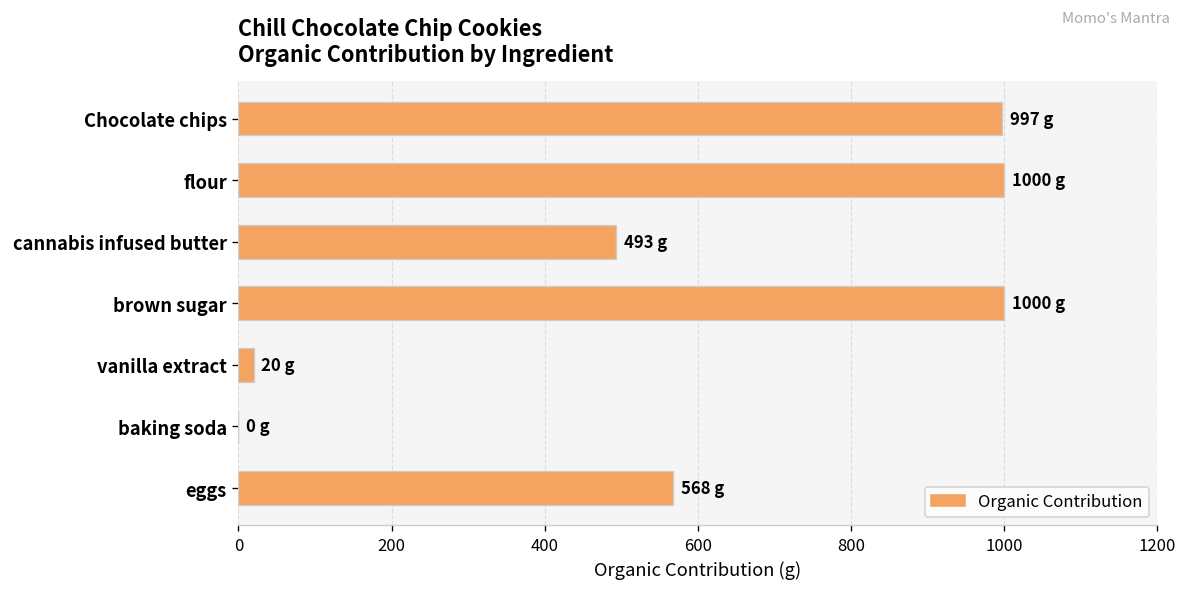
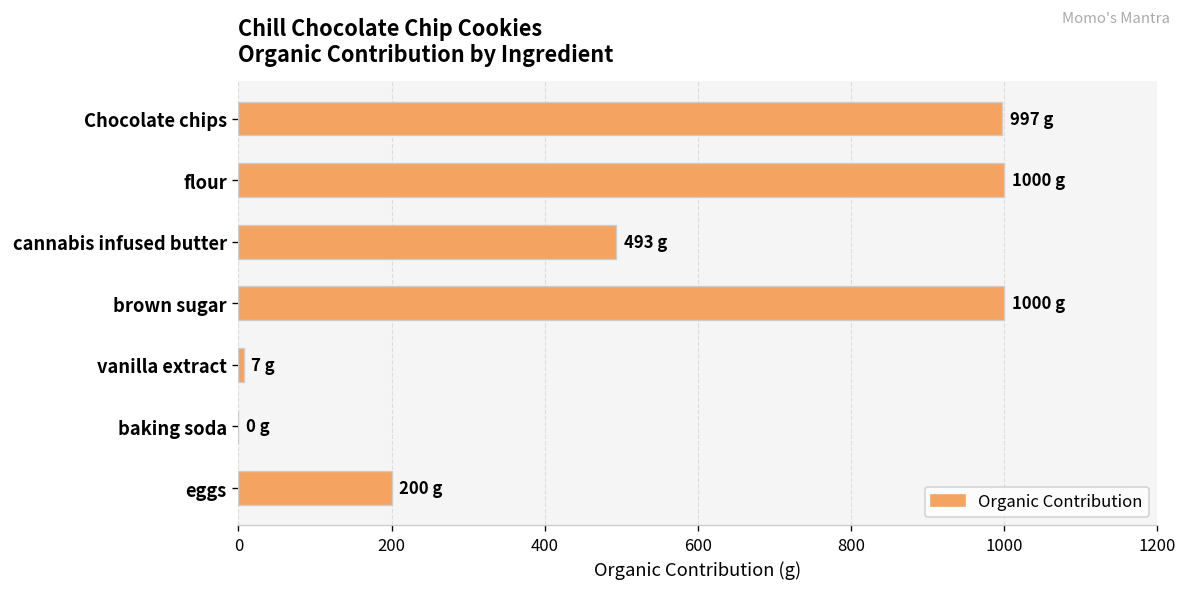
  {
    "Chocolate chips": 997,
    "flour": 1000,
    "cannabis infused butter": 493,
    "brown sugar": 1000,
-   "vanilla extract": 20,
+   "vanilla extract": 7,
    "baking soda": 0,
-   "eggs": 568
+   "eggs": 200
  }
